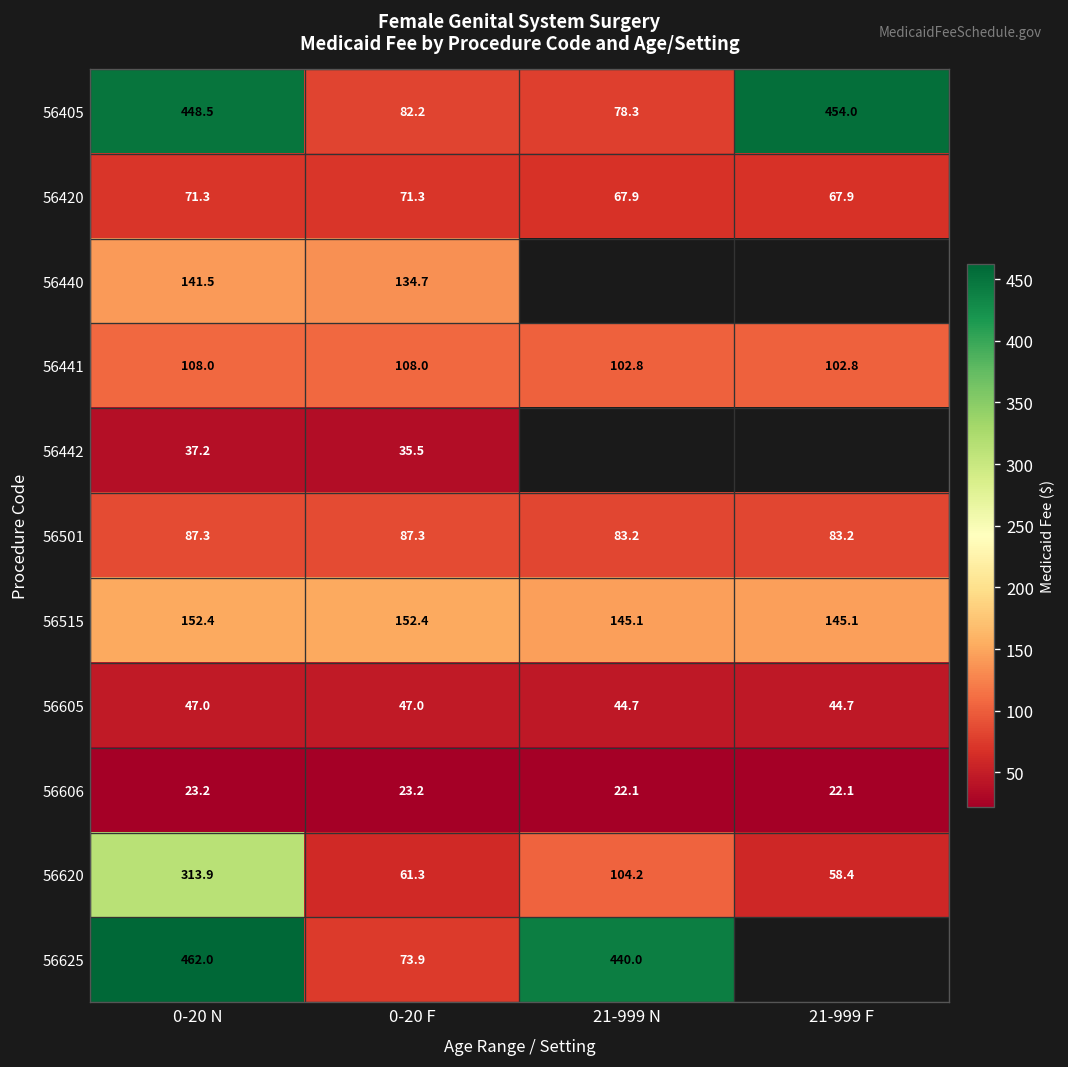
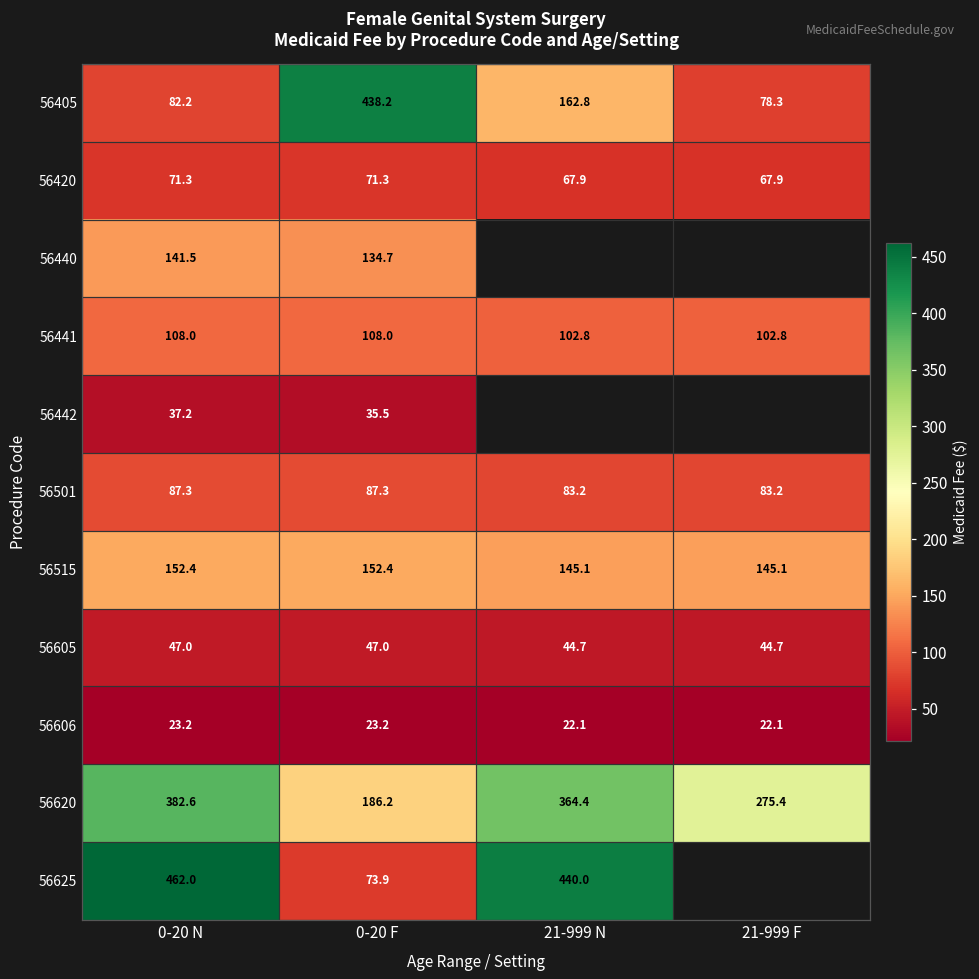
  {
    "56405": {
-     "0-20 N": 448.5,
-     "0-20 F": 82.2,
-     "21-999 N": 78.3,
-     "21-999 F": 454.0
+     "0-20 N": 82.2,
+     "0-20 F": 438.2,
+     "21-999 N": 162.8,
+     "21-999 F": 78.3
    },
    "56420": {
      "0-20 N": 71.3,
      "0-20 F": 71.3,
      "21-999 N": 67.9,
      "21-999 F": 67.9
    },
    "56440": {
      "0-20 N": 141.5,
      "0-20 F": 134.7
    },
    "56441": {
      "0-20 N": 108.0,
      "0-20 F": 108.0,
      "21-999 N": 102.8,
      "21-999 F": 102.8
    },
    "56442": {
      "0-20 N": 37.2,
      "0-20 F": 35.5
    },
    "56501": {
      "0-20 N": 87.3,
      "0-20 F": 87.3,
      "21-999 N": 83.2,
      "21-999 F": 83.2
    },
    "56515": {
      "0-20 N": 152.4,
      "0-20 F": 152.4,
      "21-999 N": 145.1,
      "21-999 F": 145.1
    },
    "56605": {
      "0-20 N": 47.0,
      "0-20 F": 47.0,
      "21-999 N": 44.7,
      "21-999 F": 44.7
    },
    "56606": {
      "0-20 N": 23.2,
      "0-20 F": 23.2,
      "21-999 N": 22.1,
      "21-999 F": 22.1
    },
    "56620": {
-     "0-20 N": 313.9,
-     "0-20 F": 61.3,
-     "21-999 N": 104.2,
-     "21-999 F": 58.4
+     "0-20 N": 382.6,
+     "0-20 F": 186.2,
+     "21-999 N": 364.4,
+     "21-999 F": 275.4
    },
    "56625": {
      "0-20 N": 462.0,
      "0-20 F": 73.9,
      "21-999 N": 440.0
    }
  }
